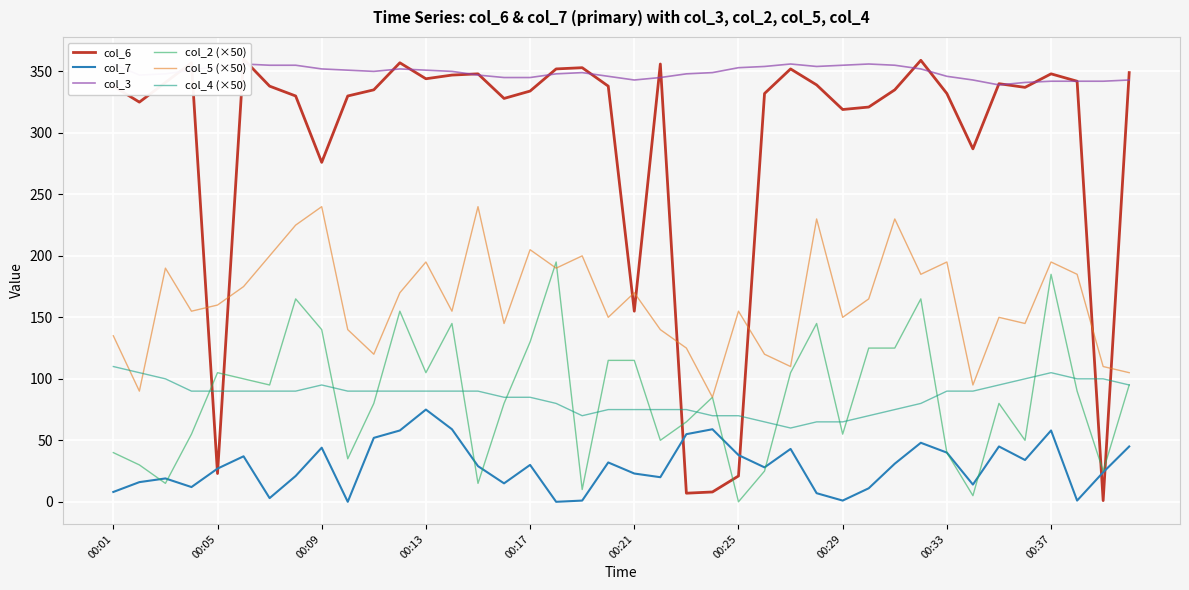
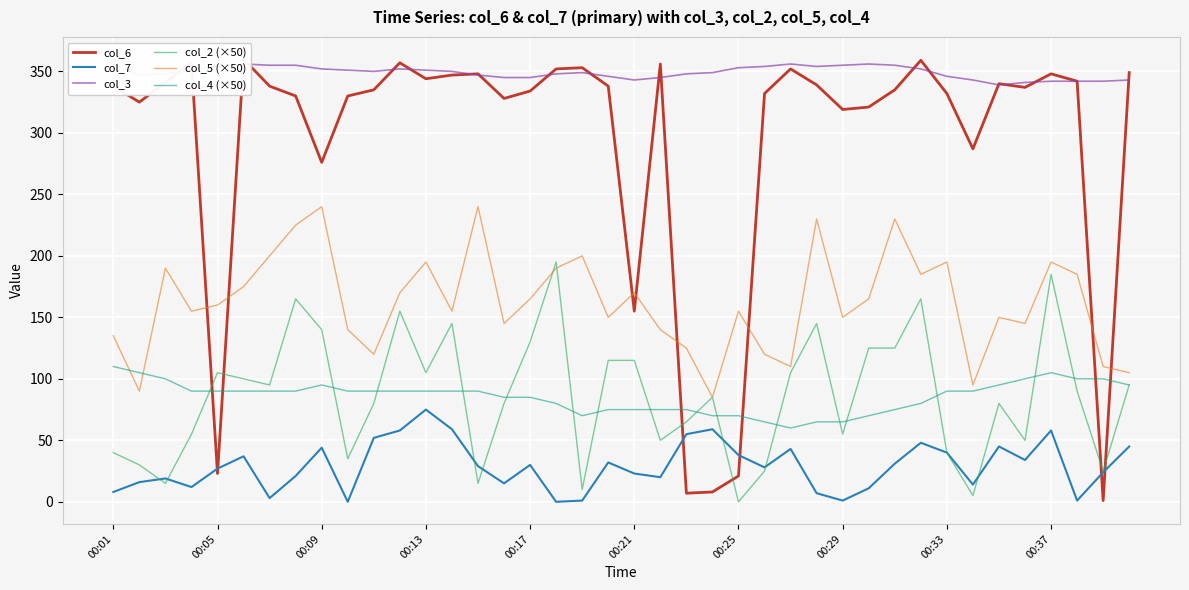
  {
    "col_6": {
      "00:05": 23,
      "00:09": 276,
      "00:13": 344,
      "00:17": 334,
      "00:21": 155,
      "00:25": 21,
      "00:29": 319,
      "00:33": 332,
      "00:37": 348
    },
    "col_7": {
      "00:01": 8,
      "00:05": 27,
      "00:09": 44,
      "00:13": 75,
      "00:17": 30,
      "00:21": 23,
      "00:25": 38,
      "00:29": 1,
      "00:37": 58
    },
    "col_3": {
      "00:09": 352,
      "00:13": 351,
      "00:17": 345,
      "00:21": 343,
      "00:25": 353,
      "00:29": 355,
      "00:33": 346,
      "00:37": 342
    },
    "col_5 (×50)": {
      "00:01": 135,
      "00:05": 160,
      "00:09": 240,
      "00:13": 195,
-     "00:17": 205,
+     "00:17": 165,
      "00:21": 170,
      "00:25": 155,
      "00:29": 150,
      "00:33": 195,
      "00:37": 195
    }
  }
